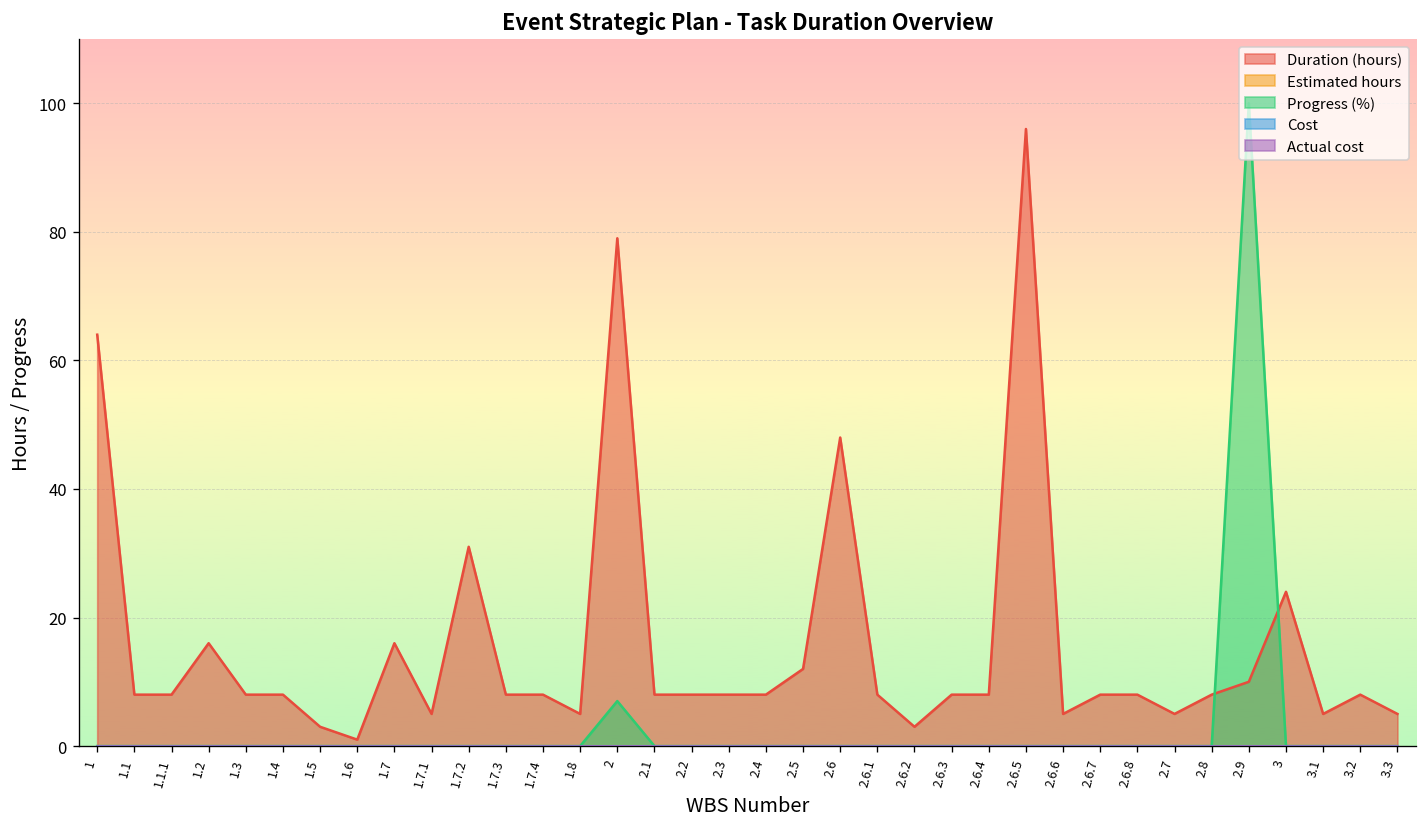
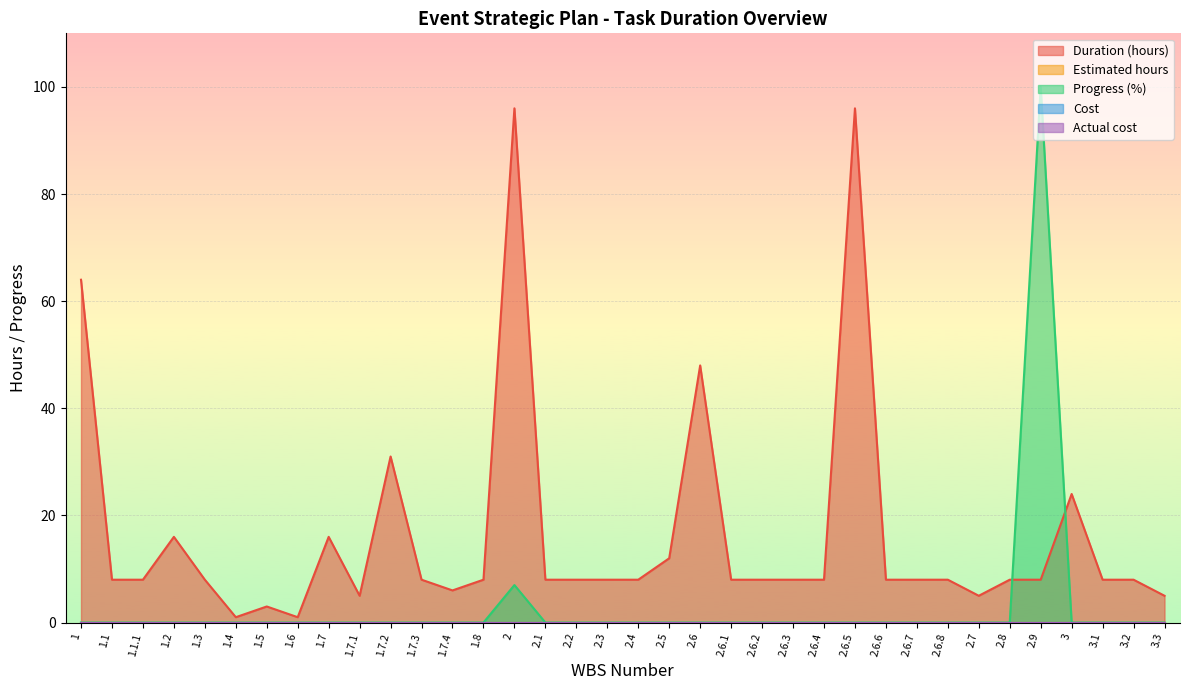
  {
    "Duration (hours)": {
      "1": 64,
      "1.1": 8,
      "1.1.1": 8,
      "1.2": 16,
      "1.3": 8,
-     "1.4": 8,
+     "1.4": 1,
      "1.5": 3,
      "1.6": 1,
      "1.7": 16,
      "1.7.1": 5,
      "1.7.2": 31,
      "1.7.3": 8,
-     "1.7.4": 8,
-     "1.8": 5,
-     "2": 79,
+     "1.7.4": 6,
+     "1.8": 8,
+     "2": 96,
      "2.1": 8,
      "2.2": 8,
      "2.3": 8,
      "2.4": 8,
      "2.5": 12,
      "2.6": 48,
      "2.6.1": 8,
-     "2.6.2": 3,
+     "2.6.2": 8,
      "2.6.3": 8,
      "2.6.4": 8,
      "2.6.5": 96,
-     "2.6.6": 5,
+     "2.6.6": 8,
      "2.6.7": 8,
      "2.6.8": 8,
      "2.7": 5,
      "2.8": 8,
-     "2.9": 10,
+     "2.9": 8,
      "3": 24,
-     "3.1": 5,
+     "3.1": 8,
      "3.2": 8,
      "3.3": 5
    },
    "Actual cost": {
      "2": 0,
      "2.9": 0
    },
    "Progress (%)": {
      "2": 7
    }
  }
